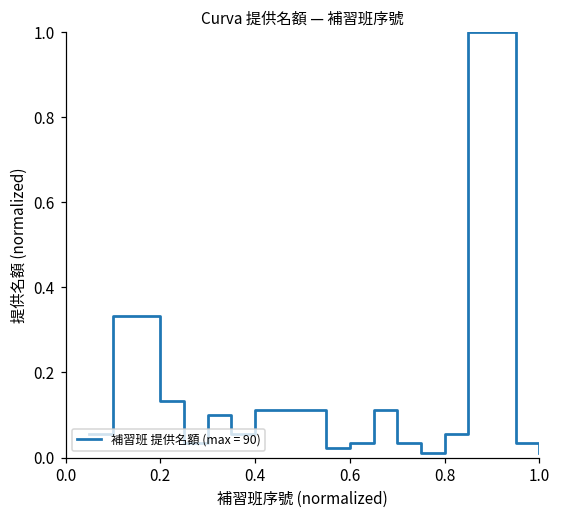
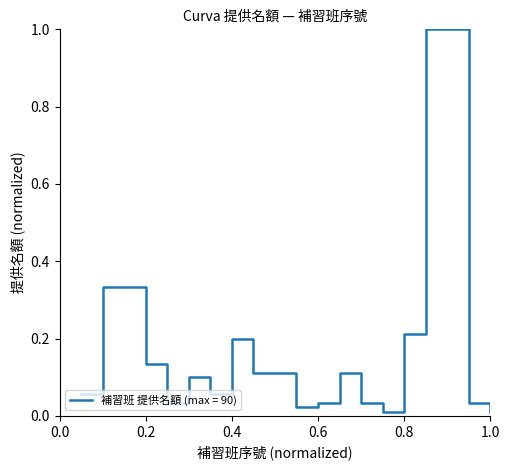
  {
    "0.2": 0.13,
-   "0.4": 0.11,
+   "0.4": 0.20,
    "0.6": 0.03,
-   "0.8": 0.06,
+   "0.8": 0.21,
    "1.0": 0.01
  }
